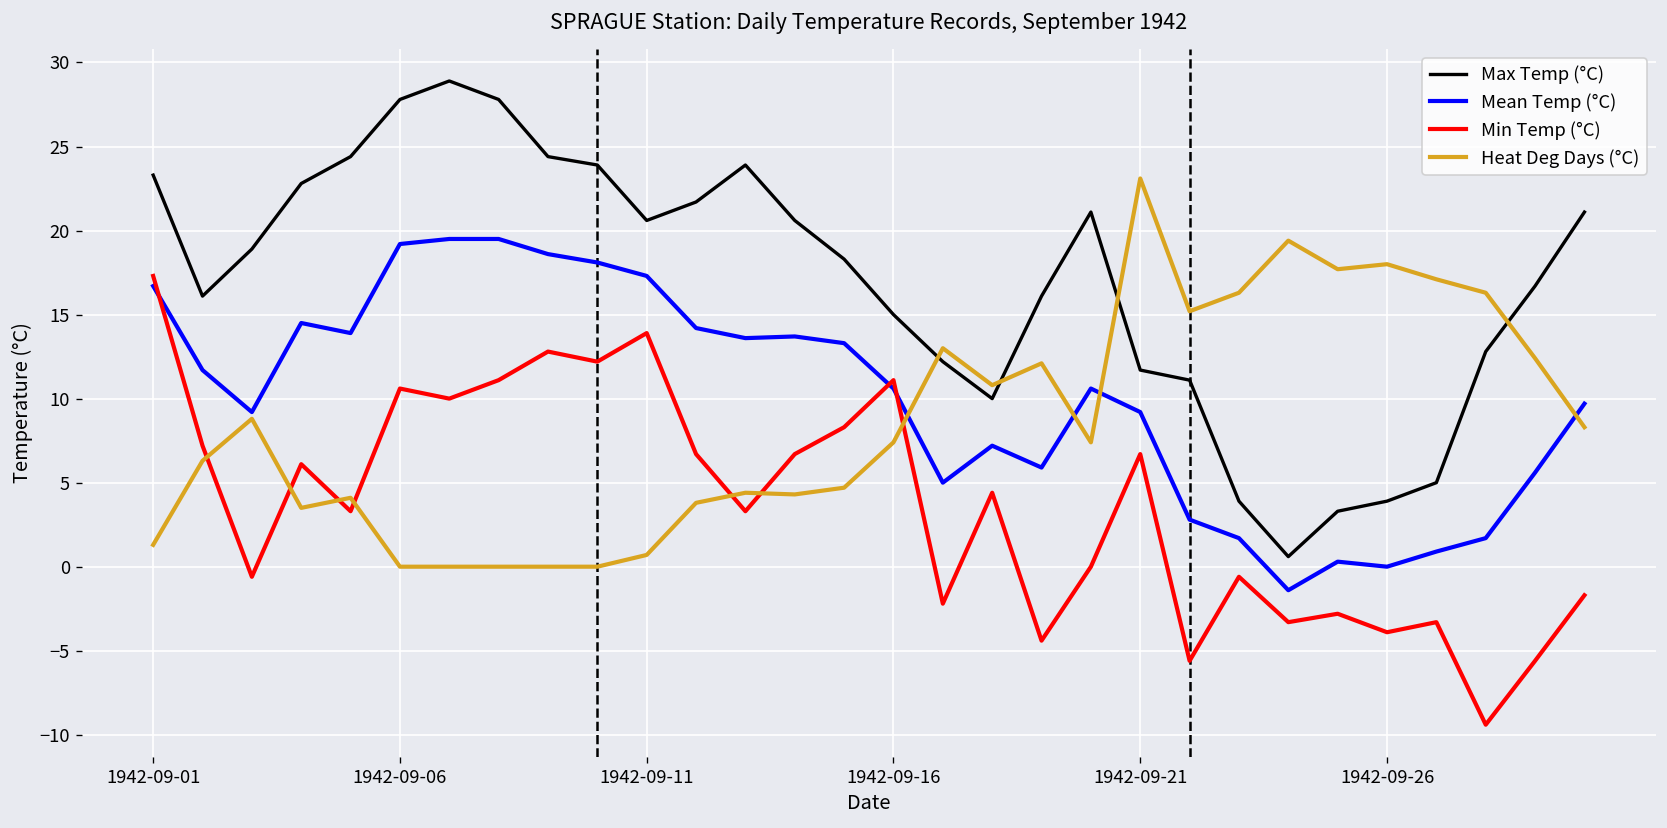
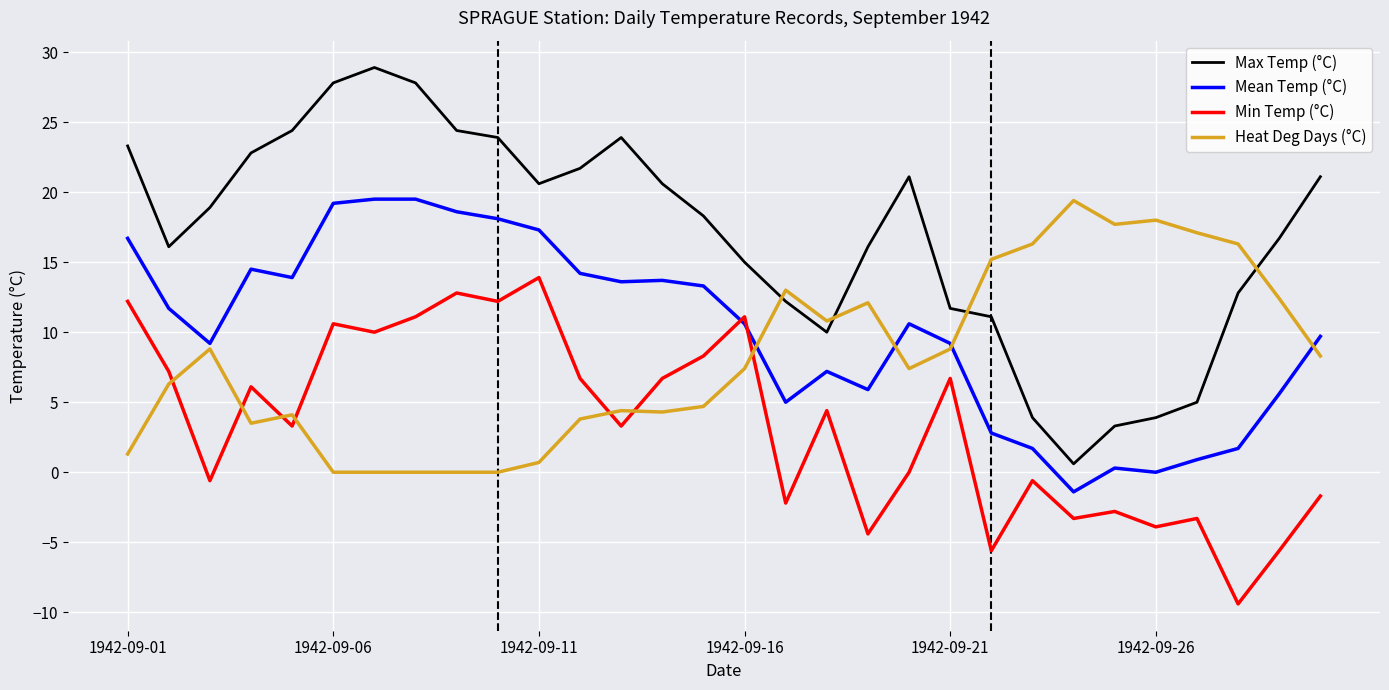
  {
    "Max Temp (°C)": {
      "1942-09-01": 23.3,
      "1942-09-06": 27.8,
      "1942-09-11": 20.6,
      "1942-09-16": 15.0,
      "1942-09-21": 11.7,
      "1942-09-26": 3.9
    },
    "Mean Temp (°C)": {
      "1942-09-01": 16.7,
      "1942-09-06": 19.2,
      "1942-09-11": 17.3,
      "1942-09-16": 10.6,
      "1942-09-21": 9.2,
      "1942-09-26": 0.0
    },
    "Min Temp (°C)": {
-     "1942-09-01": 17.3,
+     "1942-09-01": 12.2,
      "1942-09-06": 10.6,
      "1942-09-11": 13.9,
      "1942-09-16": 11.1,
      "1942-09-21": 6.7,
      "1942-09-26": -3.9
    },
    "Heat Deg Days (°C)": {
      "1942-09-01": 1.3,
      "1942-09-06": 0.0,
      "1942-09-11": 0.7,
      "1942-09-16": 7.4,
-     "1942-09-21": 23.1,
+     "1942-09-21": 8.8,
      "1942-09-26": 18.0
    }
  }
